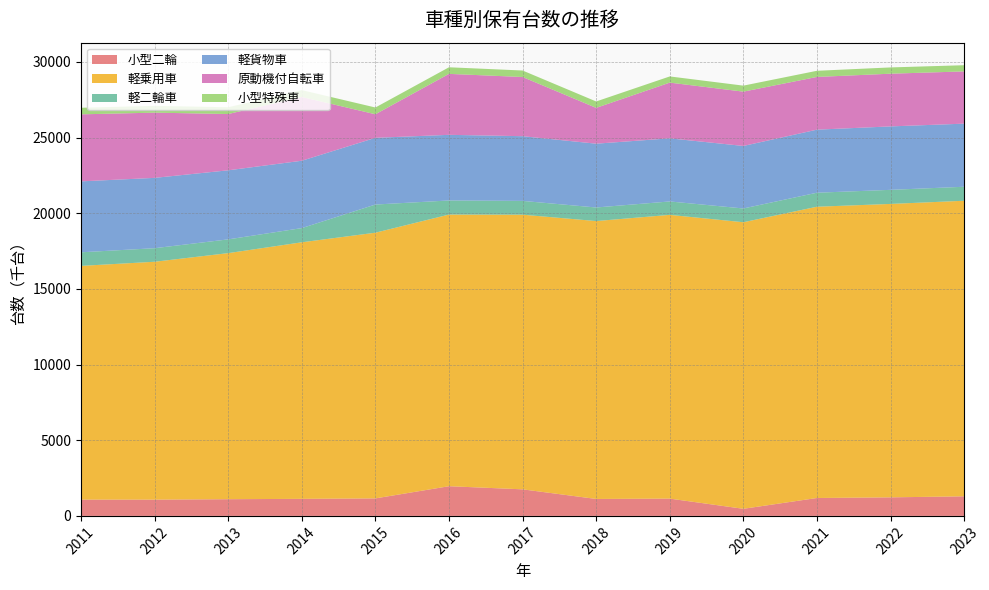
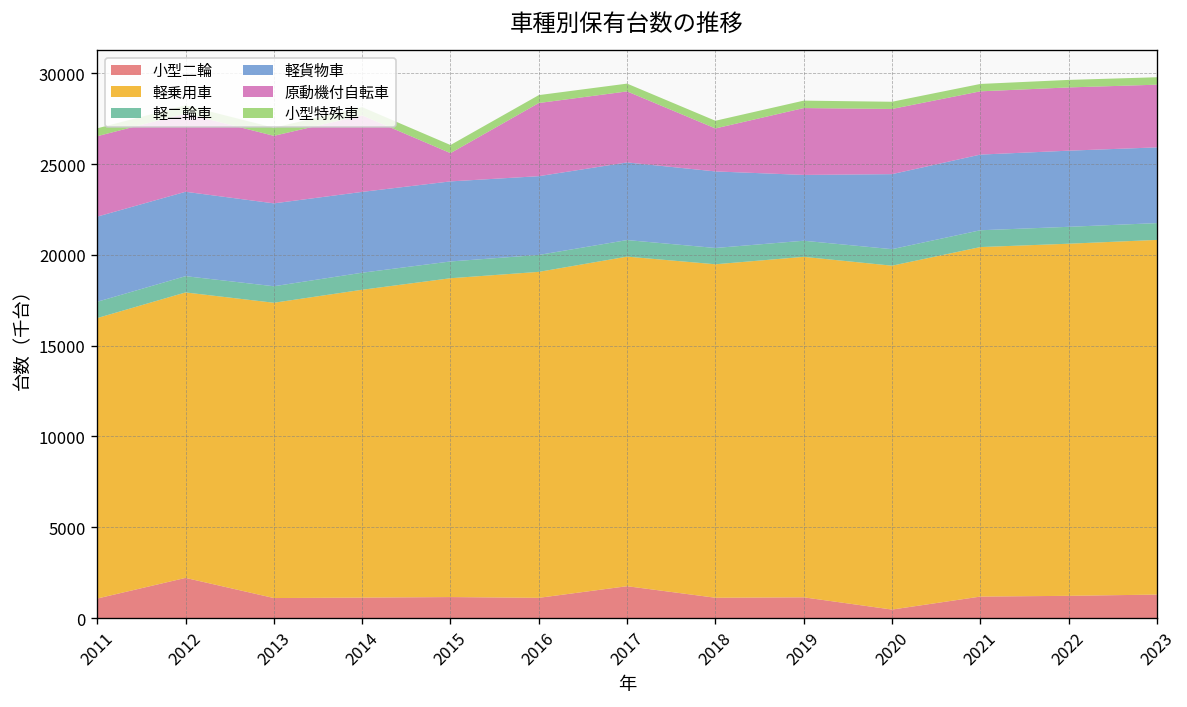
  {
    "小型二輪": {
      "2011": 1100,
-     "2012": 1100,
+     "2012": 2200,
      "2013": 1100,
      "2014": 1100,
      "2015": 1200,
-     "2016": 2000,
+     "2016": 1100,
      "2017": 1800,
      "2018": 1100,
      "2019": 1100,
      "2020": 500,
      "2021": 1200,
      "2022": 1200,
      "2023": 1300
    },
    "軽乗用車": {
      "2011": 15400,
      "2012": 15700,
      "2013": 16300,
      "2014": 17000,
      "2015": 17600,
      "2016": 18000,
      "2017": 18100,
      "2018": 18400,
      "2019": 18700,
      "2020": 18900,
      "2021": 19200,
      "2022": 19400,
      "2023": 19500
    },
    "軽二輪車": {
      "2011": 900,
      "2012": 900,
      "2013": 900,
      "2014": 900,
-     "2015": 1900,
+     "2015": 900,
      "2016": 900,
      "2017": 900,
      "2018": 900,
      "2019": 900,
      "2020": 900,
      "2021": 900,
      "2022": 900,
      "2023": 900
    },
    "軽貨物車": {
      "2011": 4700,
      "2012": 4600,
      "2013": 4600,
      "2014": 4500,
      "2015": 4400,
      "2016": 4300,
      "2017": 4300,
      "2018": 4200,
-     "2019": 4200,
+     "2019": 3600,
      "2020": 4100,
      "2021": 4200,
      "2022": 4200,
      "2023": 4200
    },
    "原動機付自転車": {
      "2011": 4400,
      "2013": 3700,
      "2015": 1600,
      "2016": 4000,
      "2017": 3900,
      "2018": 2400,
      "2019": 3700,
      "2020": 3600,
      "2021": 3500,
      "2022": 3500,
      "2023": 3500
    },
    "小型特殊車": {
      "2011": 400,
      "2015": 400,
      "2016": 400,
      "2017": 400,
      "2018": 400,
      "2019": 400,
      "2020": 400,
      "2021": 400,
      "2022": 400,
      "2023": 400
    }
  }
